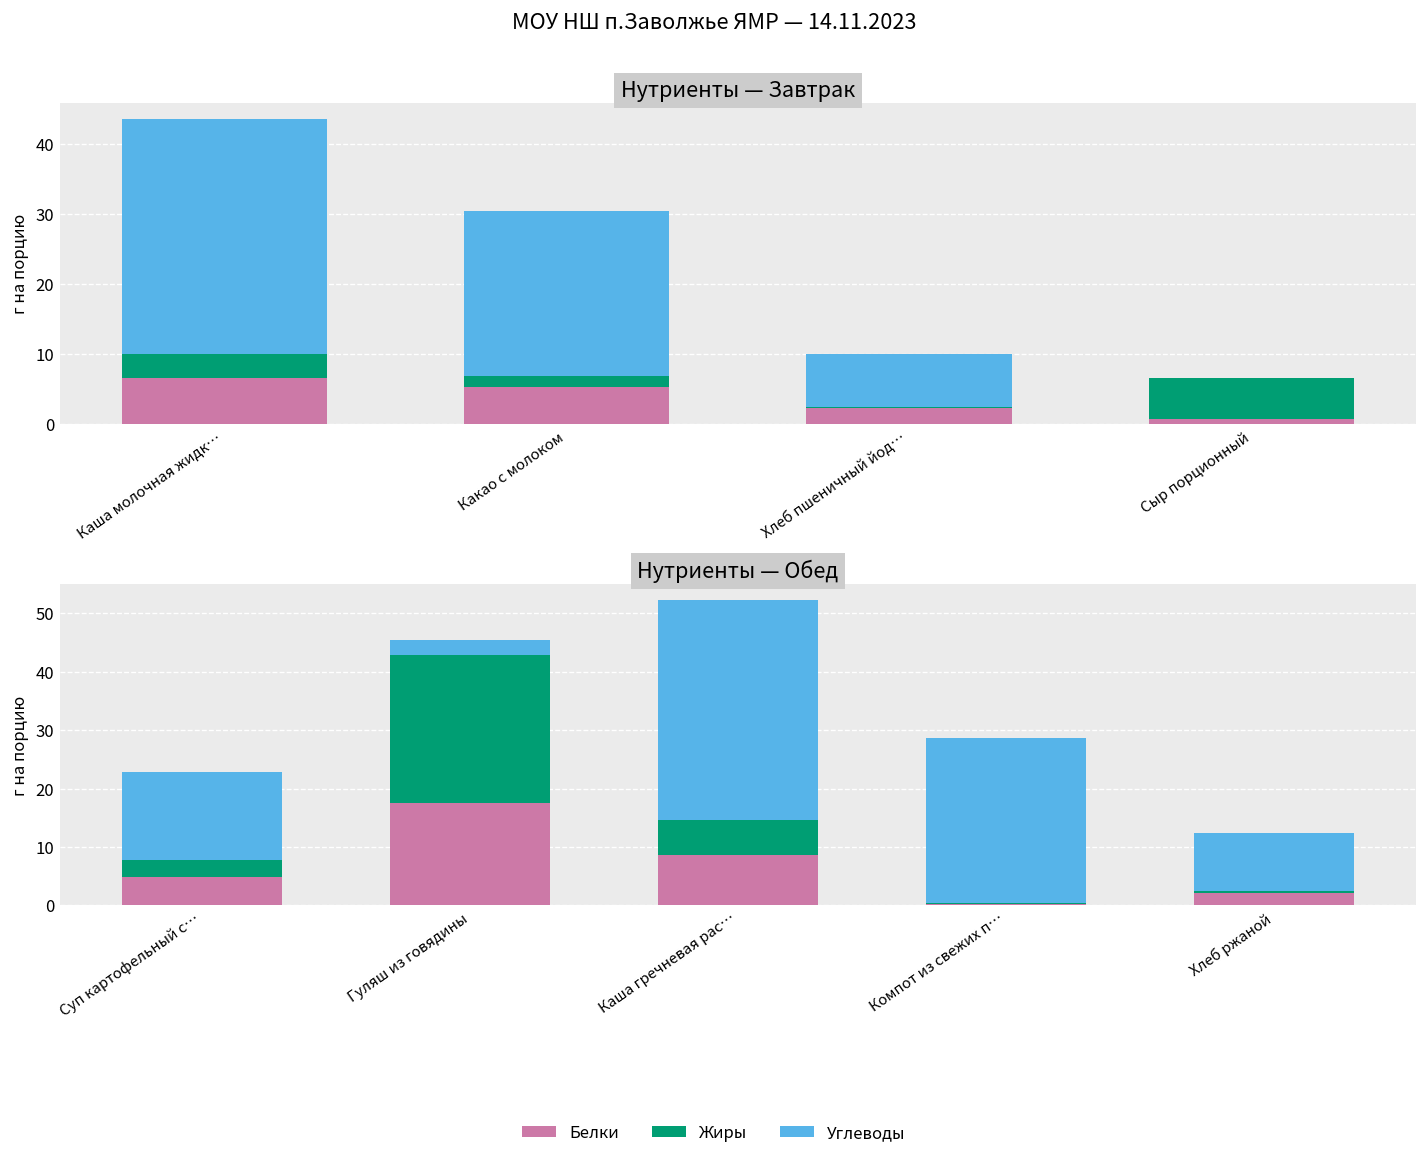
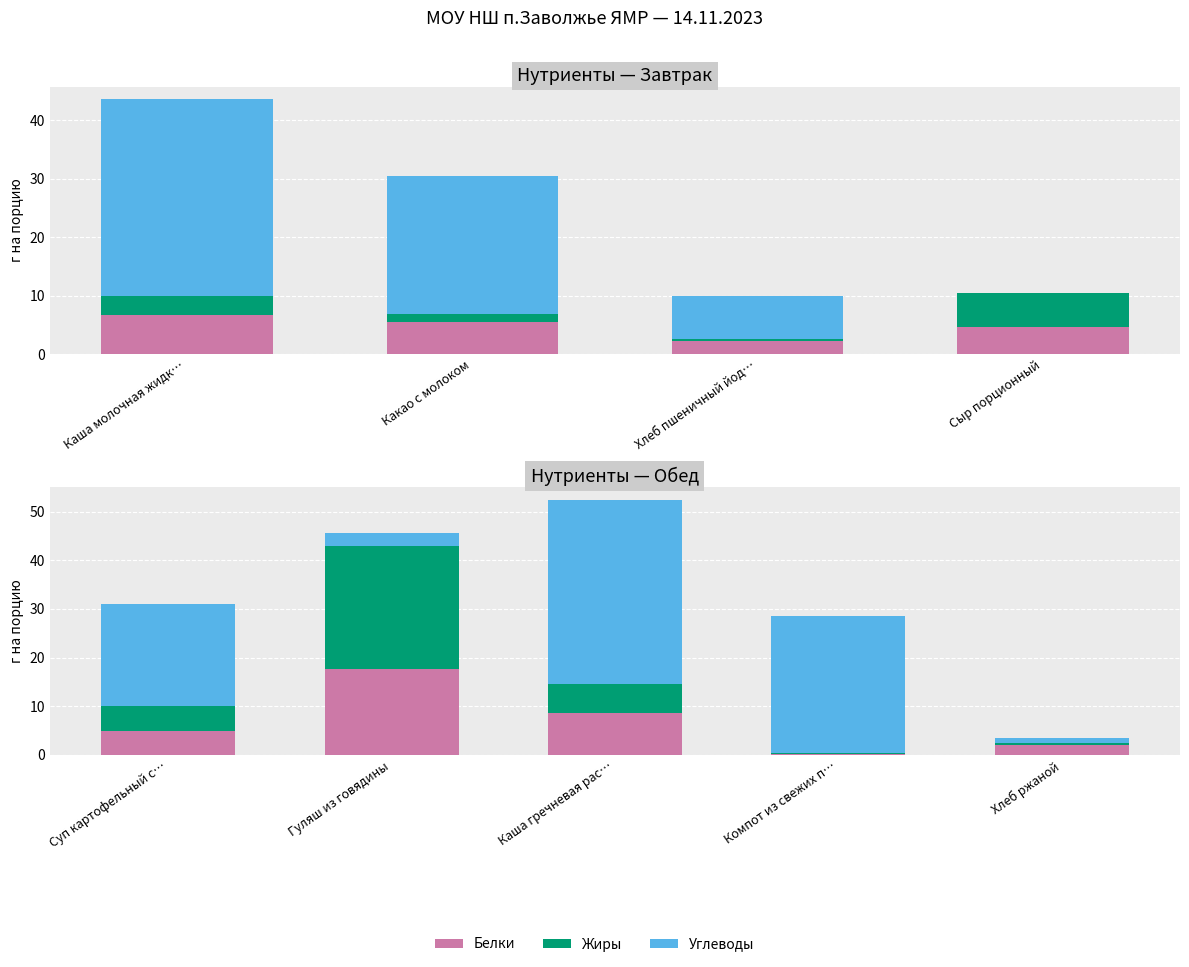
  {
    "Нутриенты — Завтрак": {
      "Белки": {
        "Каша молочная жидк…": 7,
        "Какао с молоком": 5,
        "Хлеб пшеничный йод…": 2,
-       "Сыр порционный": 1
+       "Сыр порционный": 5
      },
      "Жиры": {
        "Каша молочная жидк…": 3,
        "Какао с молоком": 2,
        "Сыр порционный": 6
      },
      "Углеводы": {
        "Каша молочная жидк…": 34,
        "Какао с молоком": 24,
        "Хлеб пшеничный йод…": 8,
        "Сыр порционный": 0
      }
    },
    "Нутриенты — Обед": {
      "Белки": {
        "Суп картофельный с…": 5,
        "Гуляш из говядины": 18,
        "Каша гречневая рас…": 9,
        "Хлеб ржаной": 2
      },
      "Жиры": {
-       "Суп картофельный с…": 3,
+       "Суп картофельный с…": 5,
        "Гуляш из говядины": 25,
        "Каша гречневая рас…": 6
      },
      "Углеводы": {
-       "Суп картофельный с…": 15,
+       "Суп картофельный с…": 21,
        "Гуляш из говядины": 3,
        "Каша гречневая рас…": 38,
        "Компот из свежих п…": 28,
-       "Хлеб ржаной": 10
+       "Хлеб ржаной": 1
      }
    }
  }
